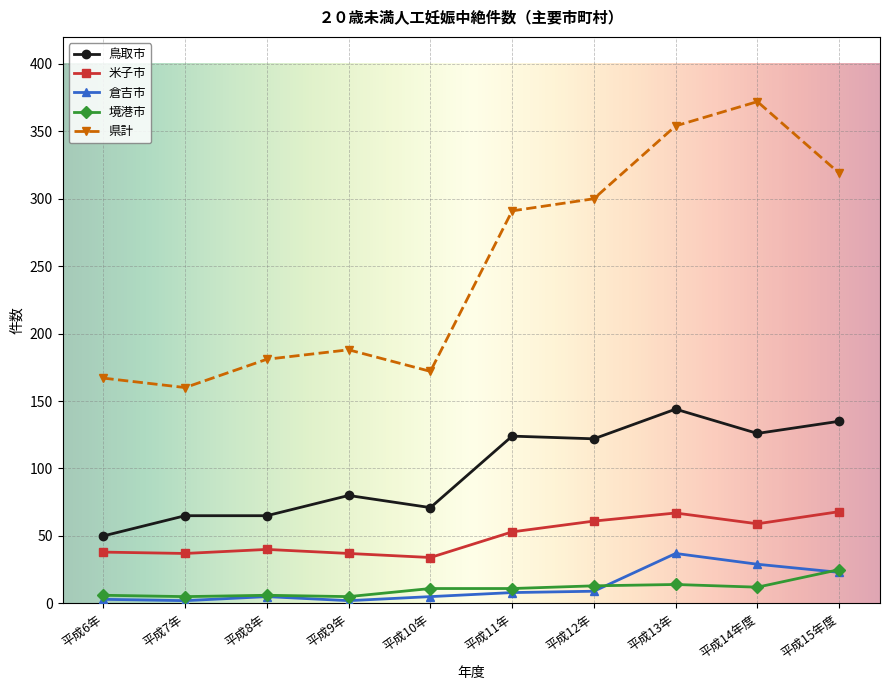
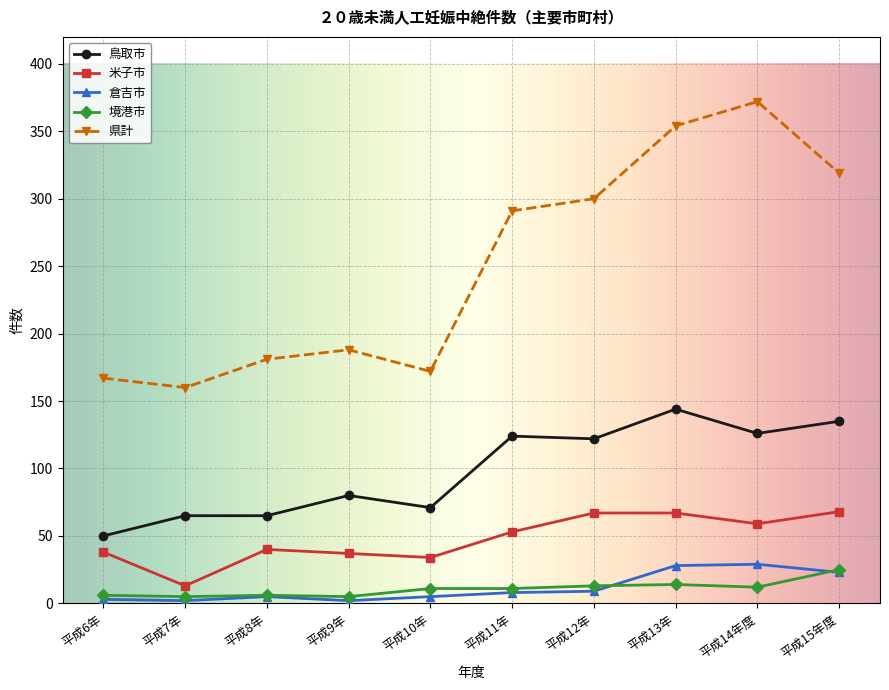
  {
    "鳥取市": {
      "平成6年": 50,
      "平成7年": 65,
      "平成8年": 65,
      "平成9年": 80,
      "平成10年": 71,
      "平成11年": 124,
      "平成12年": 122,
      "平成13年": 144,
      "平成14年度": 126,
      "平成15年度": 135
    },
    "米子市": {
      "平成6年": 38,
-     "平成7年": 37,
+     "平成7年": 13,
      "平成8年": 40,
      "平成9年": 37,
      "平成10年": 34,
      "平成11年": 53,
-     "平成12年": 61,
+     "平成12年": 67,
      "平成13年": 67,
      "平成14年度": 59,
      "平成15年度": 68
    },
    "倉吉市": {
      "平成6年": 3,
      "平成7年": 2,
      "平成9年": 2,
      "平成10年": 5,
      "平成11年": 8,
      "平成12年": 9,
-     "平成13年": 37,
+     "平成13年": 28,
      "平成14年度": 29,
      "平成15年度": 23
    },
    "境港市": {
      "平成6年": 6,
      "平成7年": 5,
      "平成9年": 5,
      "平成10年": 11,
      "平成11年": 11,
      "平成12年": 13,
      "平成13年": 14,
      "平成14年度": 12,
      "平成15年度": 25
    },
    "県計": {
      "平成6年": 167,
      "平成7年": 160,
      "平成8年": 181,
      "平成9年": 188,
      "平成10年": 172,
      "平成11年": 291,
      "平成12年": 300,
      "平成13年": 354,
      "平成14年度": 372,
      "平成15年度": 319
    }
  }
